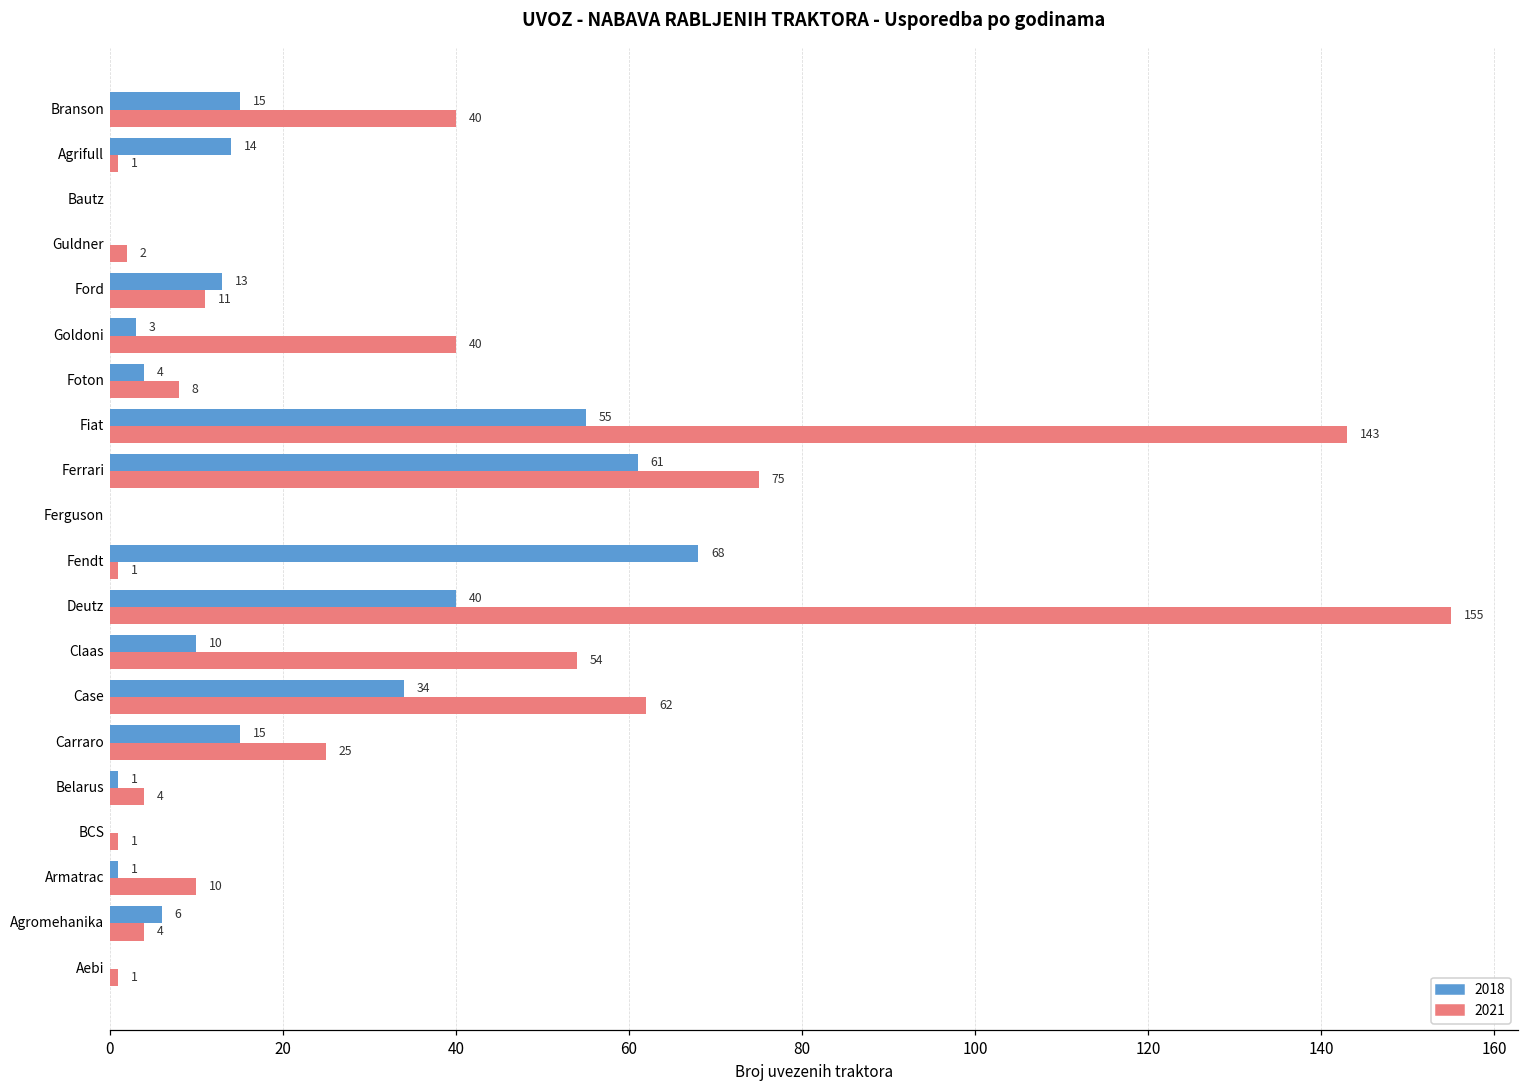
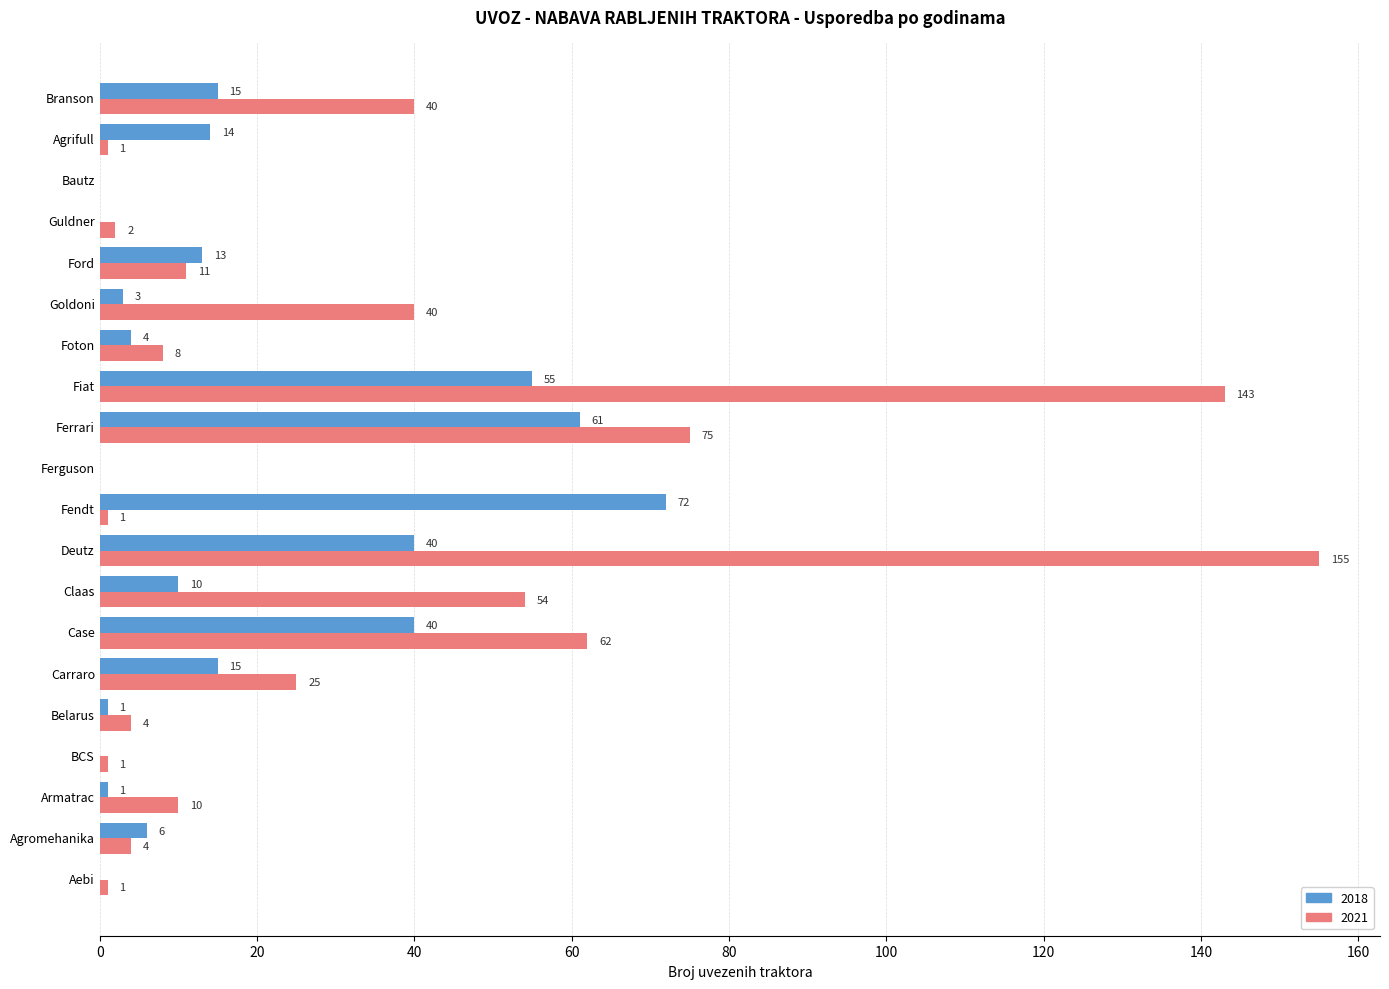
  {
    "2018": {
      "Branson": 15,
      "Agrifull": 14,
      "Ford": 13,
      "Goldoni": 3,
      "Foton": 4,
      "Fiat": 55,
      "Ferrari": 61,
-     "Fendt": 68,
+     "Fendt": 72,
      "Deutz": 40,
      "Claas": 10,
-     "Case": 34,
+     "Case": 40,
      "Carraro": 15,
      "Belarus": 1,
      "Armatrac": 1,
      "Agromehanika": 6
    },
    "2021": {
      "Branson": 40,
      "Agrifull": 1,
      "Guldner": 2,
      "Ford": 11,
      "Goldoni": 40,
      "Foton": 8,
      "Fiat": 143,
      "Ferrari": 75,
      "Fendt": 1,
      "Deutz": 155,
      "Claas": 54,
      "Case": 62,
      "Carraro": 25,
      "Belarus": 4,
      "BCS": 1,
      "Armatrac": 10,
      "Agromehanika": 4,
      "Aebi": 1
    }
  }
